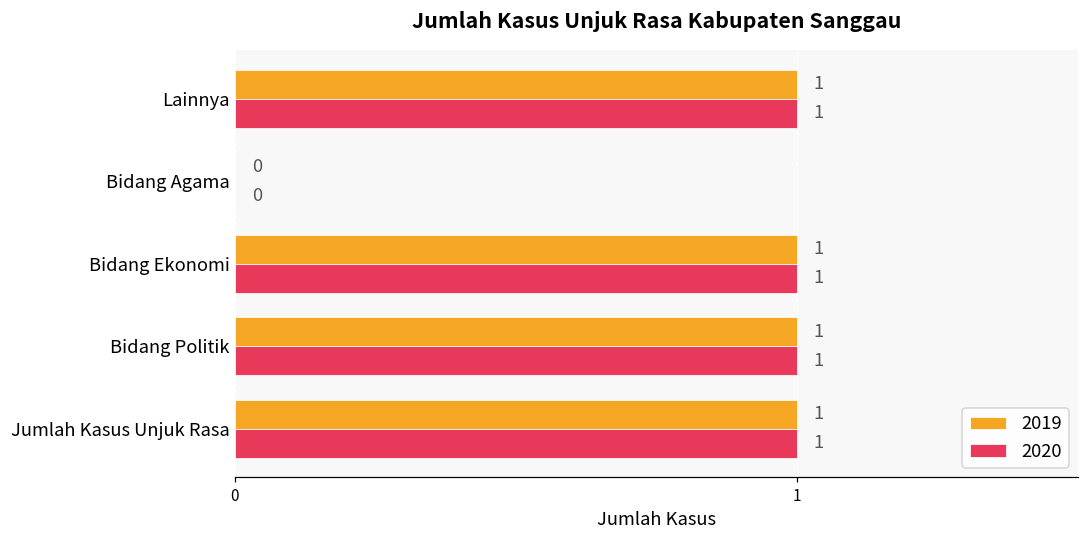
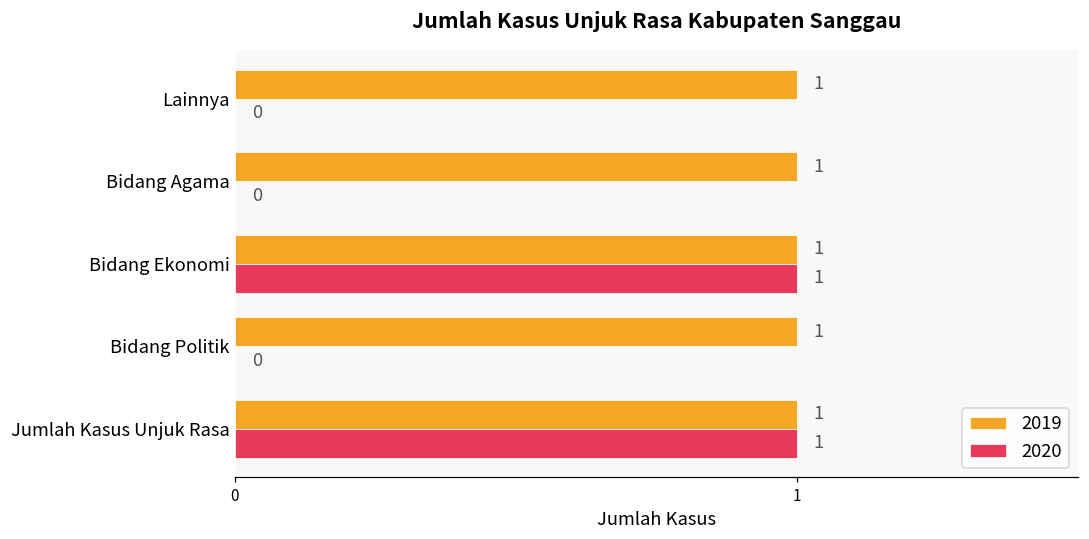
  {
    "2019": {
      "Lainnya": 1,
-     "Bidang Agama": 0,
+     "Bidang Agama": 1,
      "Bidang Ekonomi": 1,
      "Bidang Politik": 1,
      "Jumlah Kasus Unjuk Rasa": 1
    },
    "2020": {
-     "Lainnya": 1,
+     "Lainnya": 0,
      "Bidang Agama": 0,
      "Bidang Ekonomi": 1,
-     "Bidang Politik": 1,
+     "Bidang Politik": 0,
      "Jumlah Kasus Unjuk Rasa": 1
    }
  }
